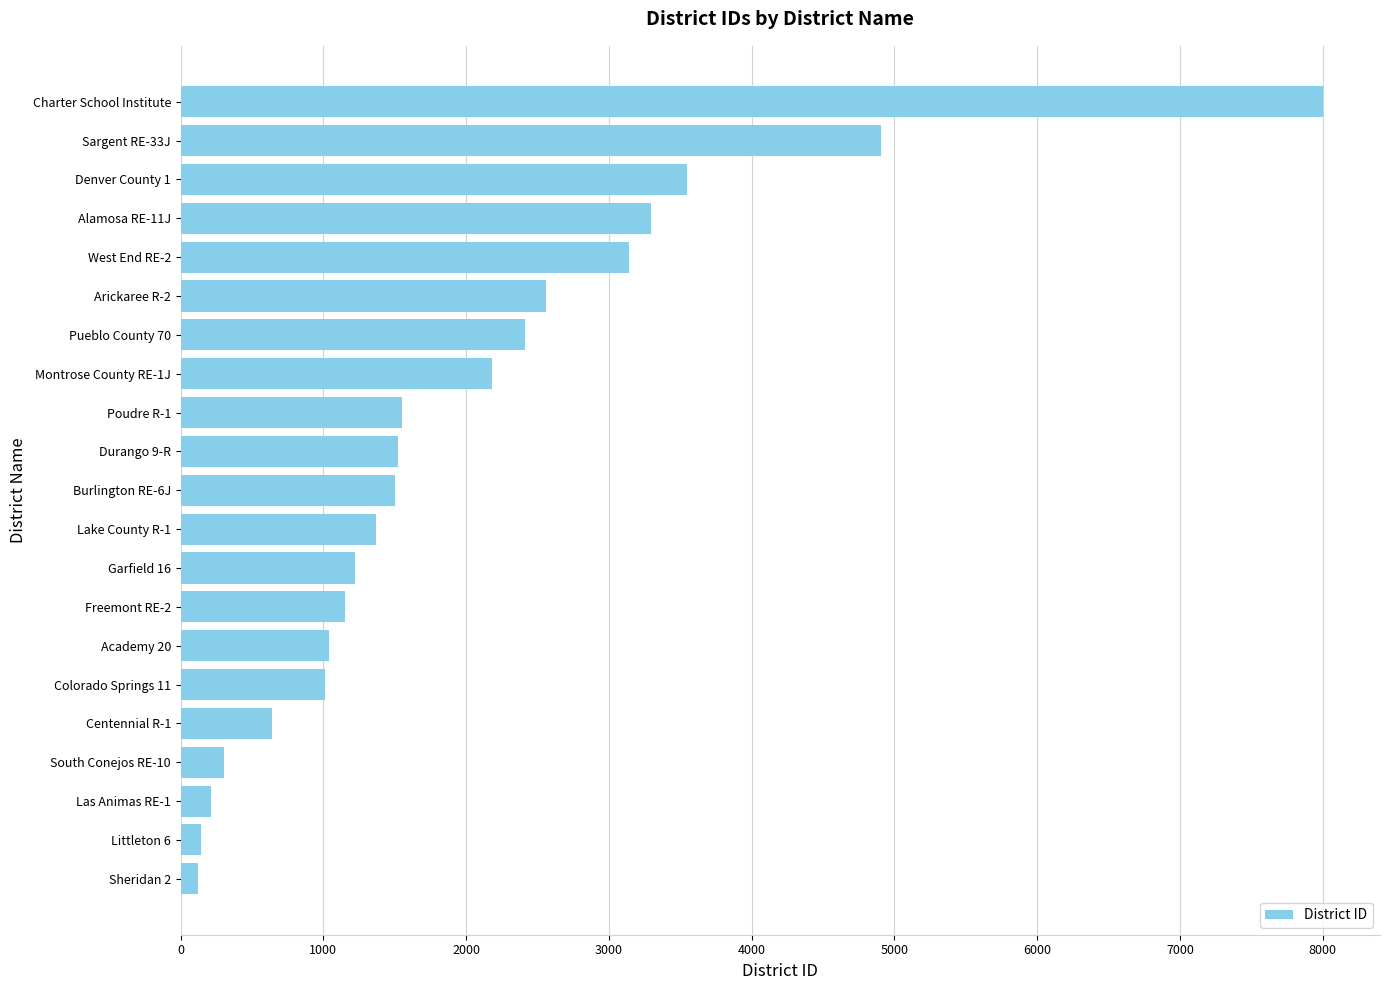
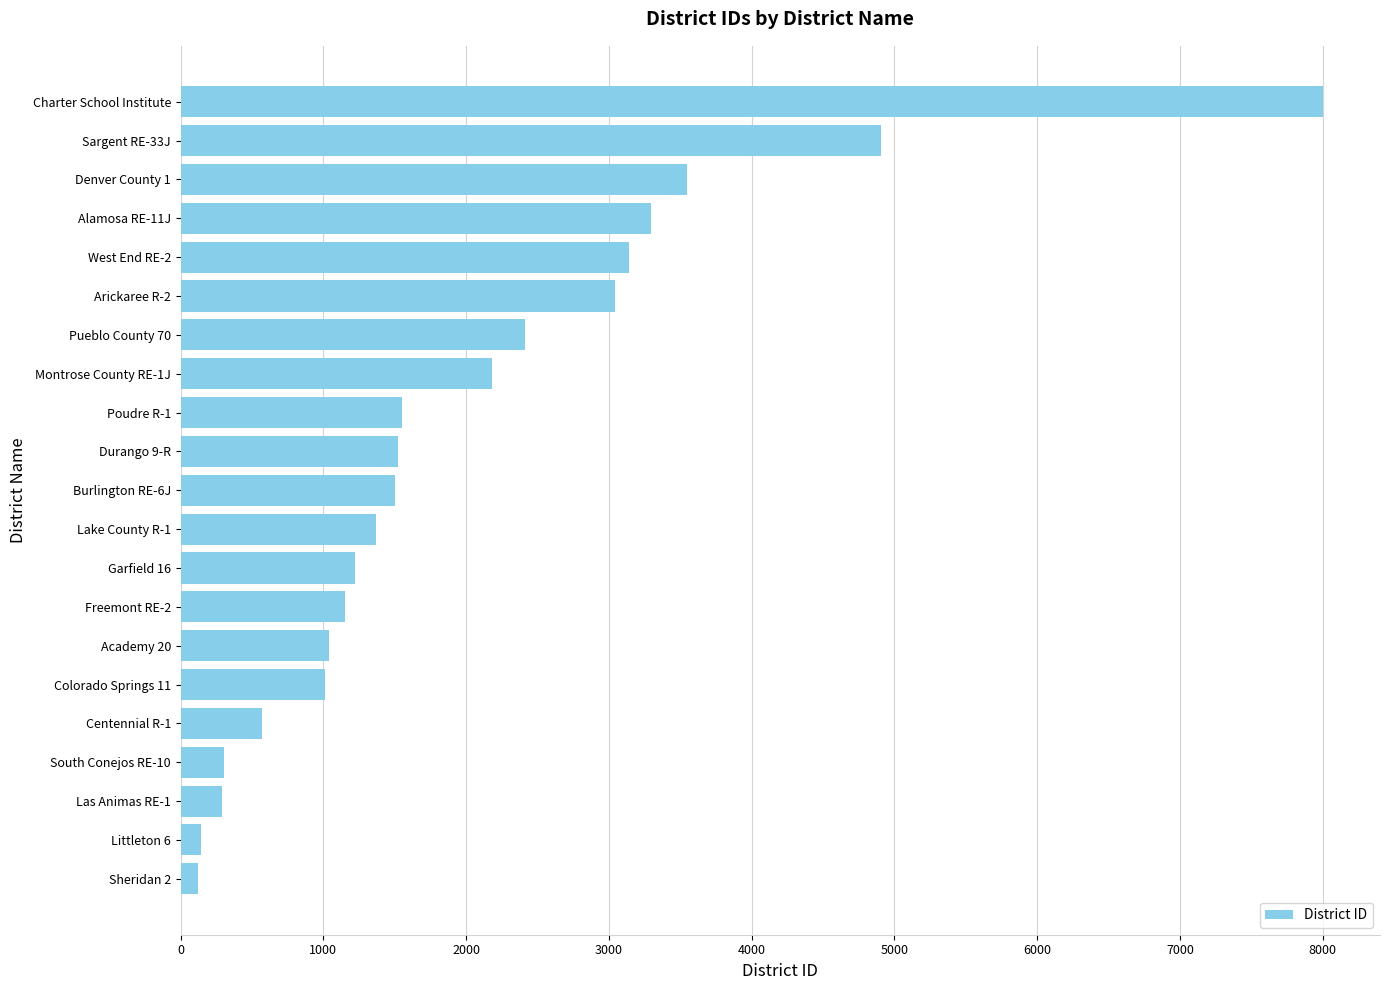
  {
    "Charter School Institute": 8000,
    "Sargent RE-33J": 4910,
    "Denver County 1": 3550,
    "Alamosa RE-11J": 3300,
    "West End RE-2": 3140,
-   "Arickaree R-2": 2560,
+   "Arickaree R-2": 3040,
    "Pueblo County 70": 2410,
    "Montrose County RE-1J": 2180,
    "Poudre R-1": 1550,
    "Durango 9-R": 1520,
    "Burlington RE-6J": 1500,
    "Lake County R-1": 1370,
    "Garfield 16": 1220,
    "Freemont RE-2": 1150,
    "Academy 20": 1040,
    "Colorado Springs 11": 1010,
-   "Centennial R-1": 640,
+   "Centennial R-1": 570,
    "South Conejos RE-10": 300,
-   "Las Animas RE-1": 220,
+   "Las Animas RE-1": 290,
    "Littleton 6": 140,
    "Sheridan 2": 120
  }
